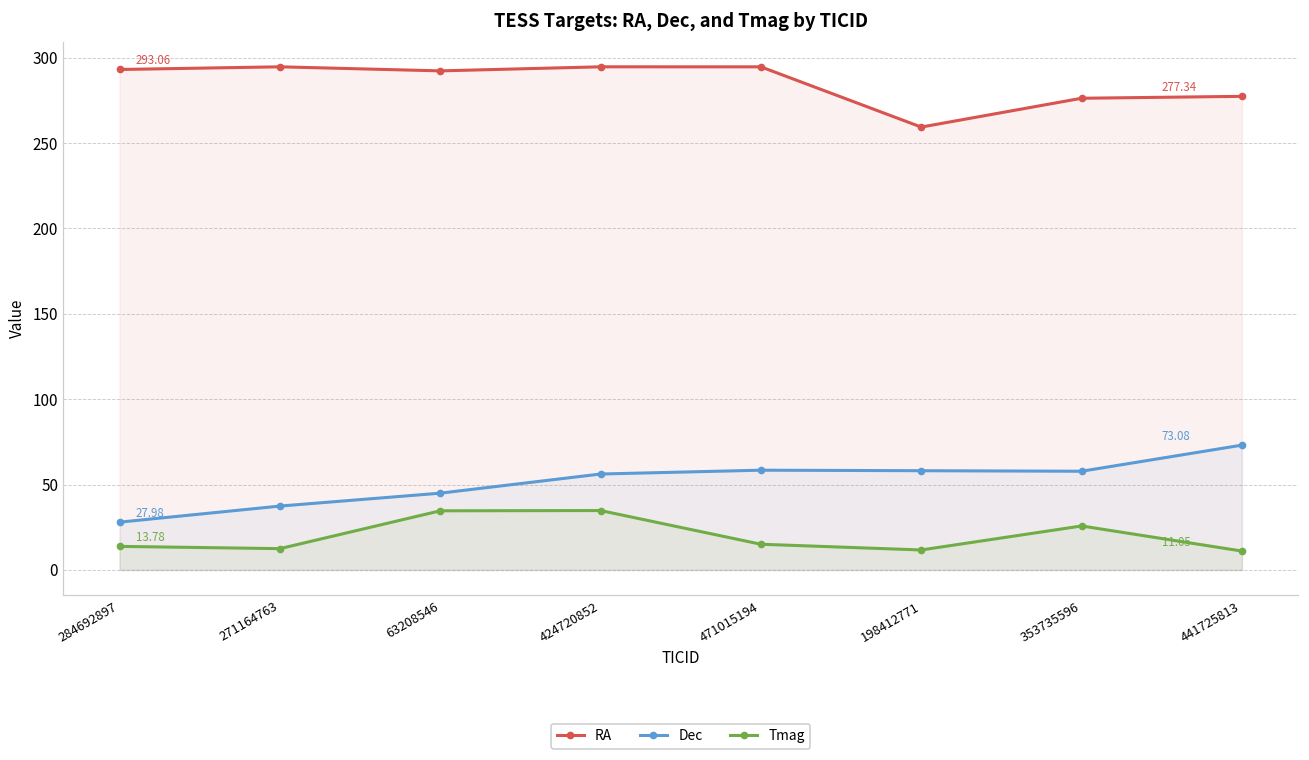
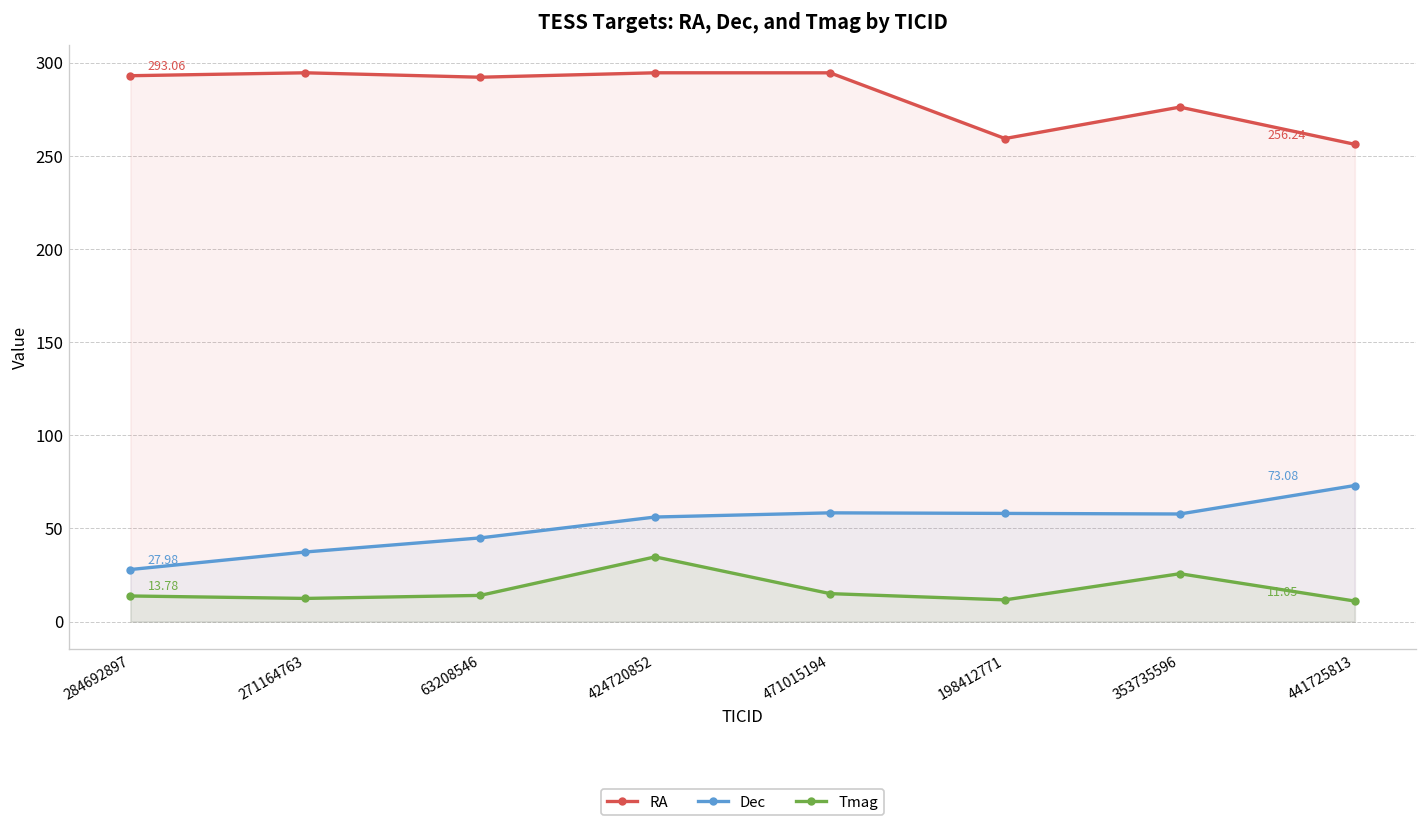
  {
    "RA": {
      "284692897": 293.06,
-     "441725813": 277.34
+     "441725813": 256.24
    },
    "Dec": {
      "284692897": 27.98
    },
    "Tmag": {
      "271164763": 12,
-     "63208546": 35,
+     "63208546": 14,
      "424720852": 35,
      "471015194": 15,
      "198412771": 12,
      "353735596": 26,
      "441725813": 11
    }
  }
